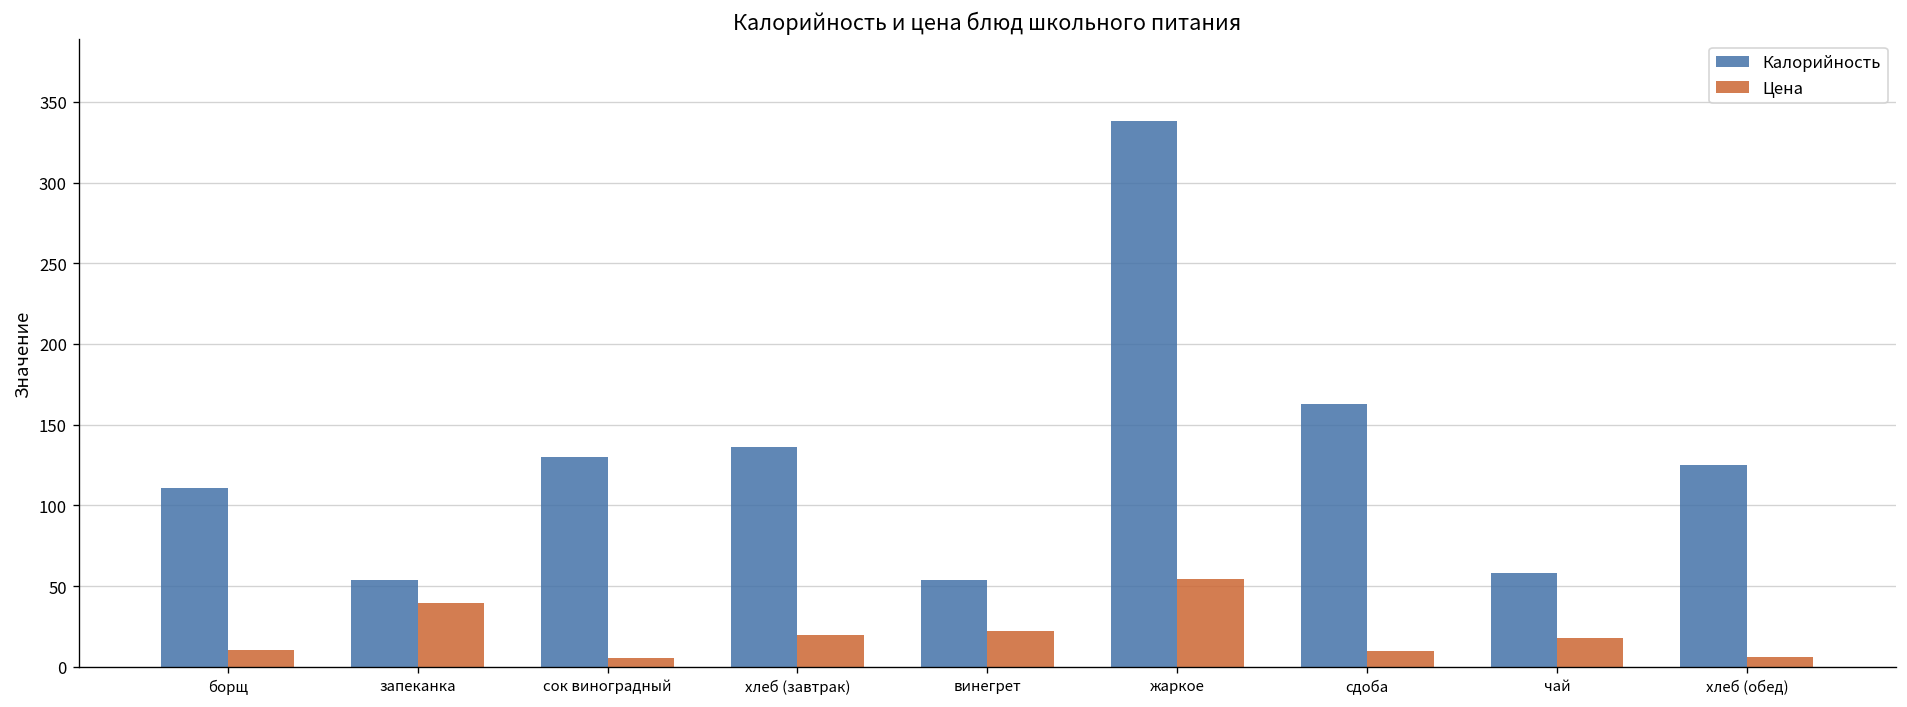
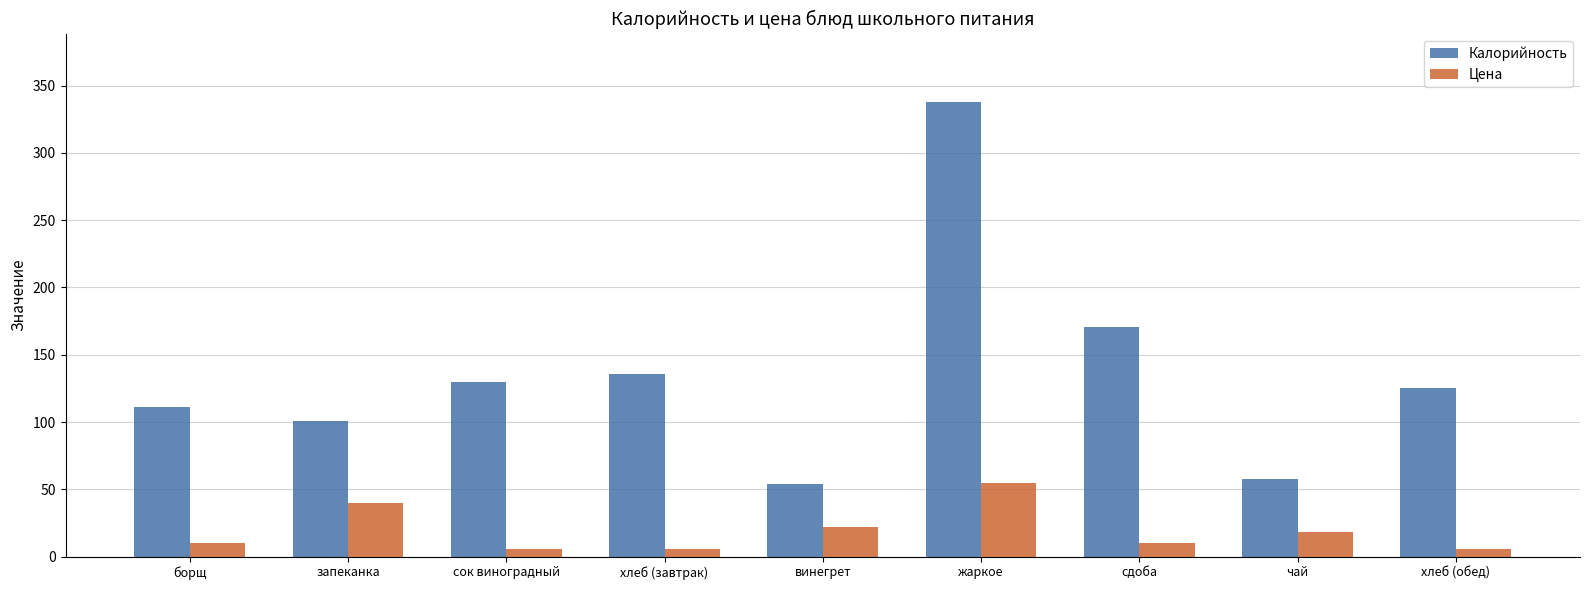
  {
    "Калорийность": {
      "борщ": 111,
-     "запеканка": 54,
+     "запеканка": 101,
      "сок виноградный": 130,
      "хлеб (завтрак)": 136,
      "винегрет": 54,
      "жаркое": 338,
-     "сдоба": 163,
+     "сдоба": 171,
      "чай": 58,
      "хлеб (обед)": 125
    },
    "Цена": {
      "борщ": 10,
      "запеканка": 40,
      "сок виноградный": 6,
-     "хлеб (завтрак)": 20,
+     "хлеб (завтрак)": 6,
      "винегрет": 22,
      "жаркое": 55,
      "сдоба": 10,
      "чай": 18,
      "хлеб (обед)": 6
    }
  }
